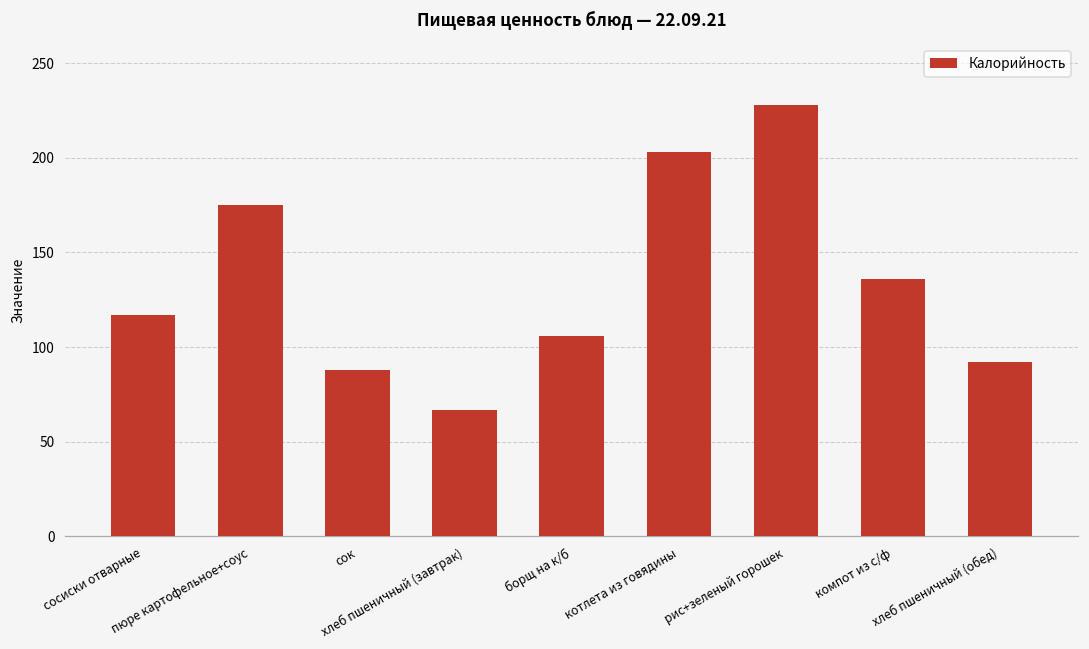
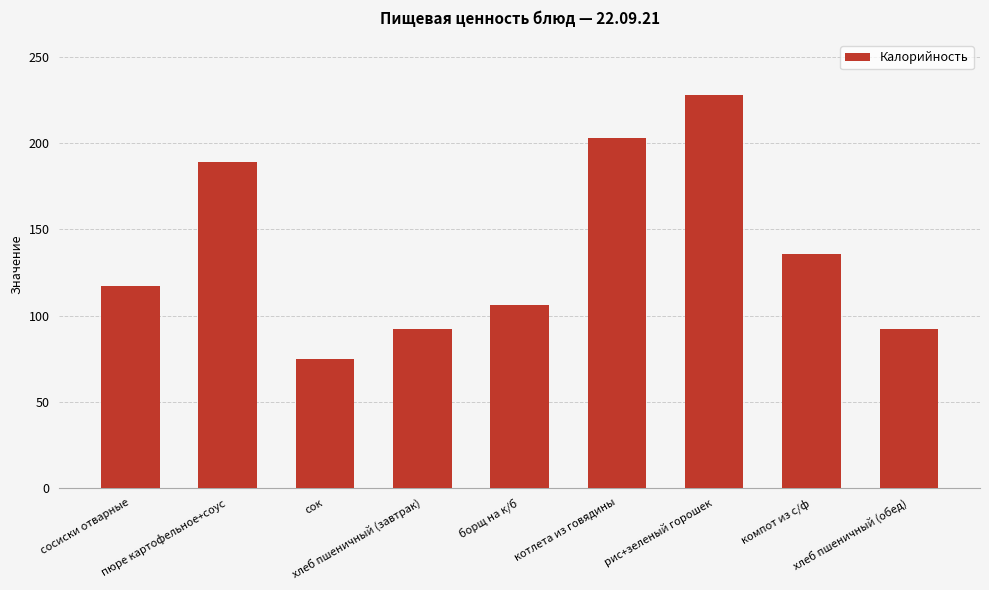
  {
    "сосиски отварные": 117,
-   "пюре картофельное+соус": 175,
-   "сок": 88,
-   "хлеб пшеничный (завтрак)": 67,
+   "пюре картофельное+соус": 189,
+   "сок": 75,
+   "хлеб пшеничный (завтрак)": 92,
    "борщ на к/б": 106,
    "котлета из говядины": 203,
    "рис+зеленый горошек": 228,
    "компот из с/ф": 136,
    "хлеб пшеничный (обед)": 92
  }
